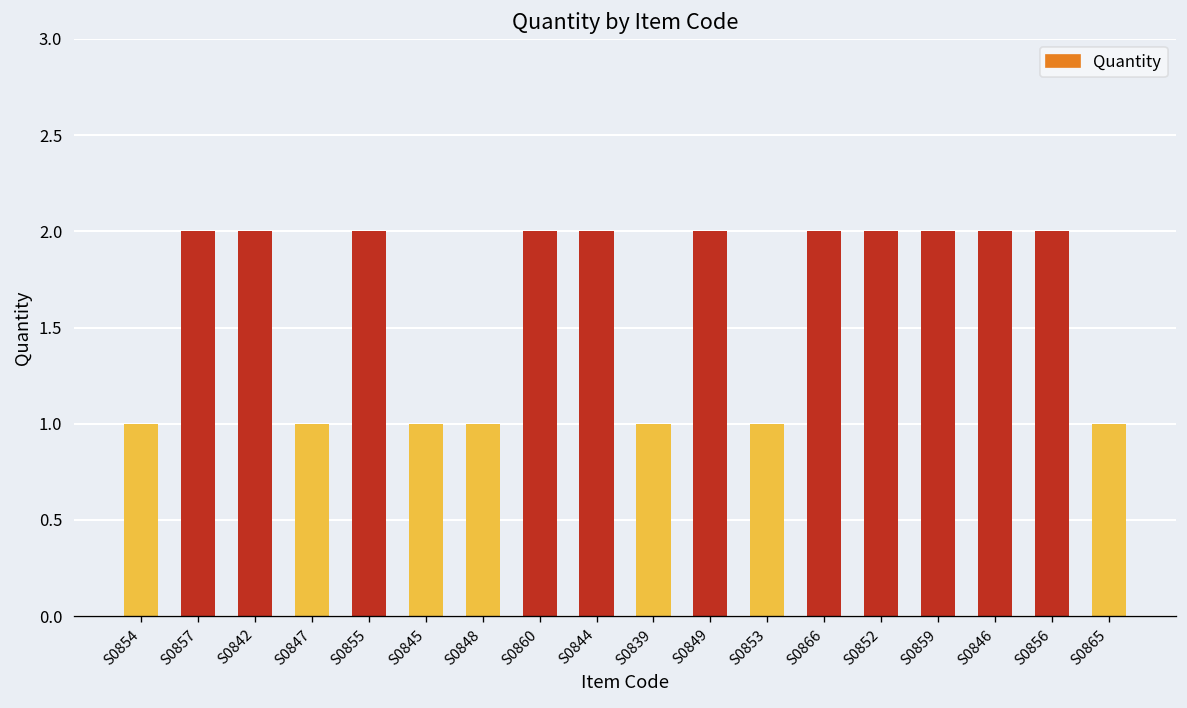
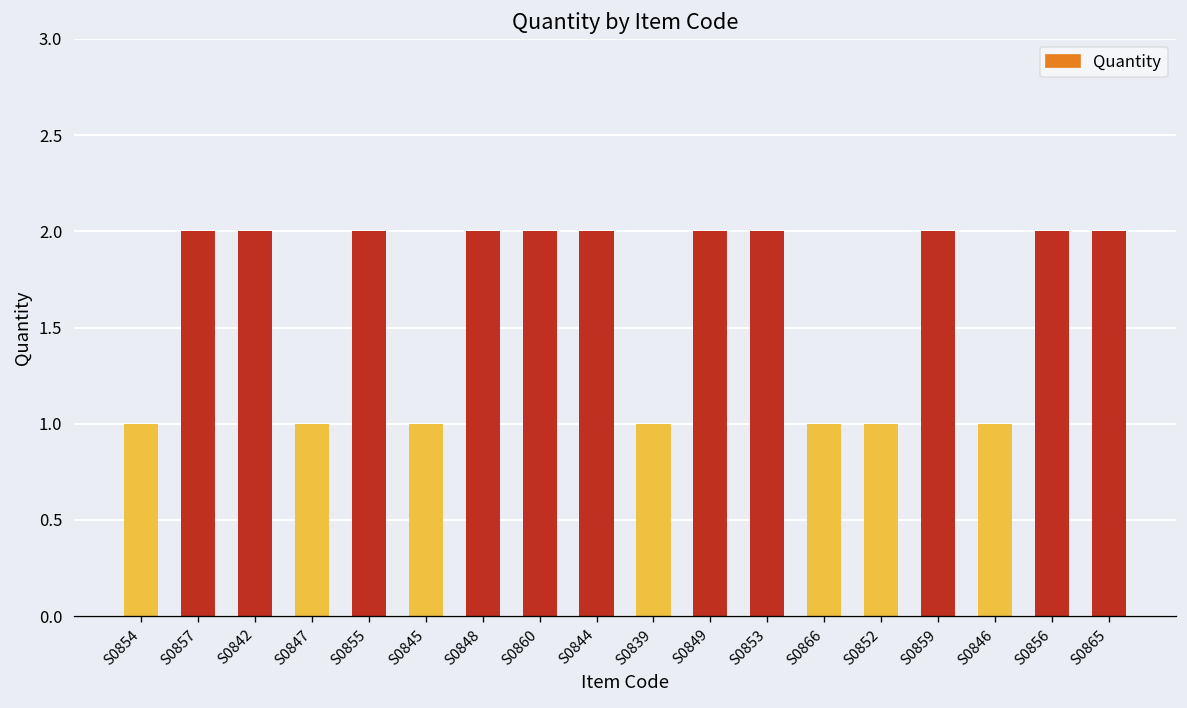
  {
    "S0854": 1,
    "S0857": 2,
    "S0842": 2,
    "S0847": 1,
    "S0855": 2,
    "S0845": 1,
-   "S0848": 1,
+   "S0848": 2,
    "S0860": 2,
    "S0844": 2,
    "S0839": 1,
    "S0849": 2,
-   "S0853": 1,
-   "S0866": 2,
-   "S0852": 2,
+   "S0853": 2,
+   "S0866": 1,
+   "S0852": 1,
    "S0859": 2,
-   "S0846": 2,
+   "S0846": 1,
    "S0856": 2,
-   "S0865": 1
+   "S0865": 2
  }
